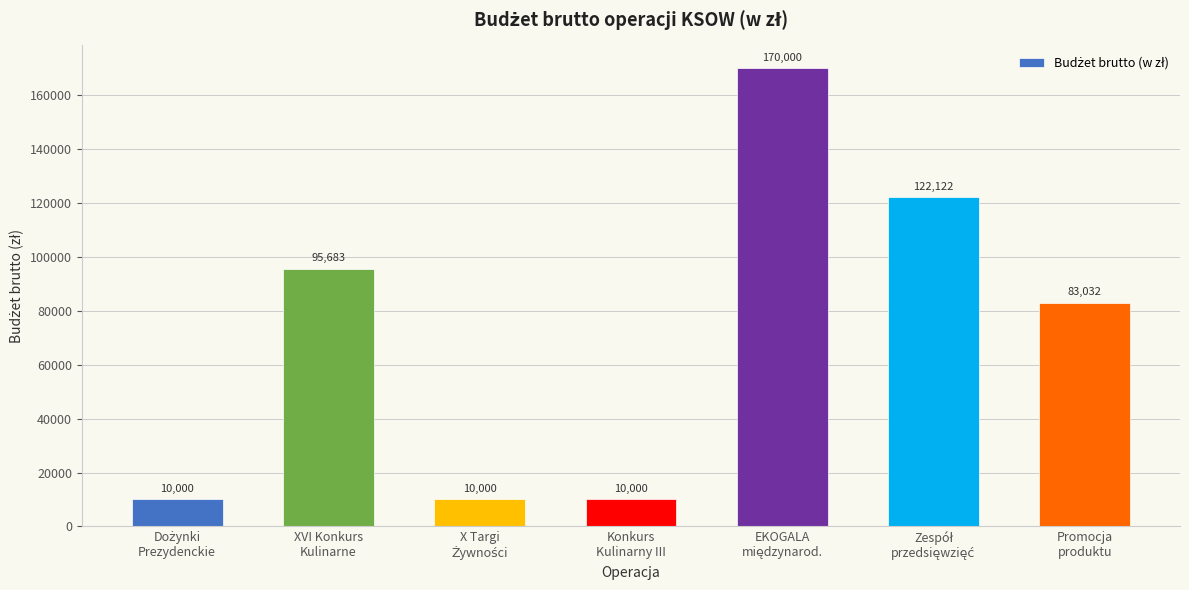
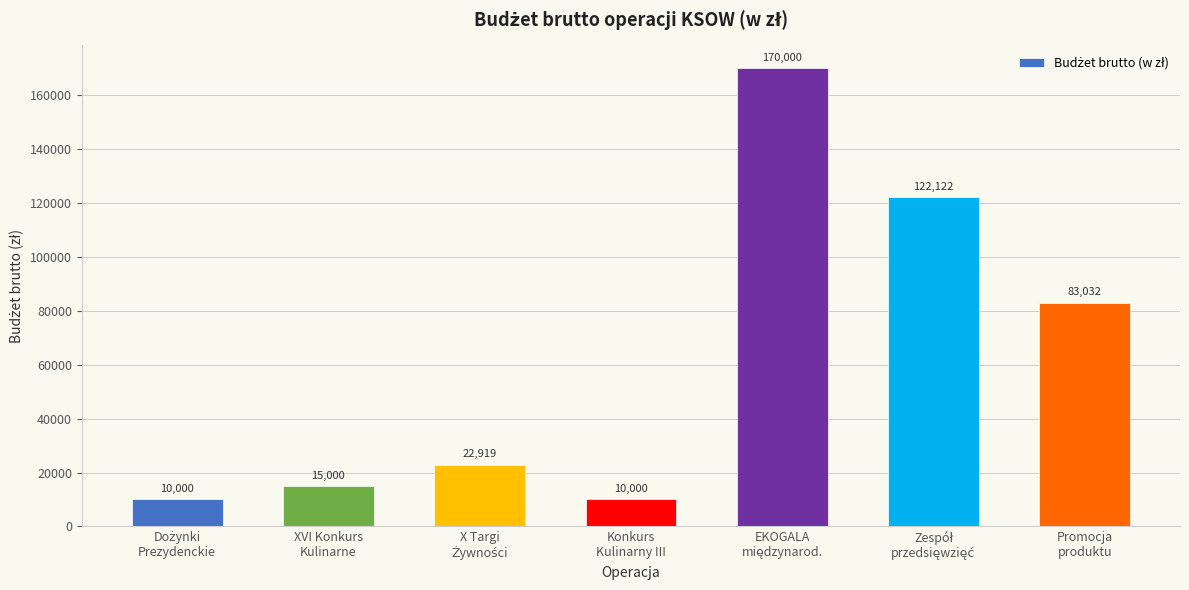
  {
    "Dożynki Prezydenckie": "10,000",
-   "XVI Konkurs Kulinarne": "95,683",
-   "X Targi Żywności": "10,000",
+   "XVI Konkurs Kulinarne": "15,000",
+   "X Targi Żywności": "22,919",
    "Konkurs Kulinarny III": "10,000",
    "EKOGALA międzynarod.": "170,000",
    "Zespół przedsięwzięć": "122,122",
    "Promocja produktu": "83,032"
  }
